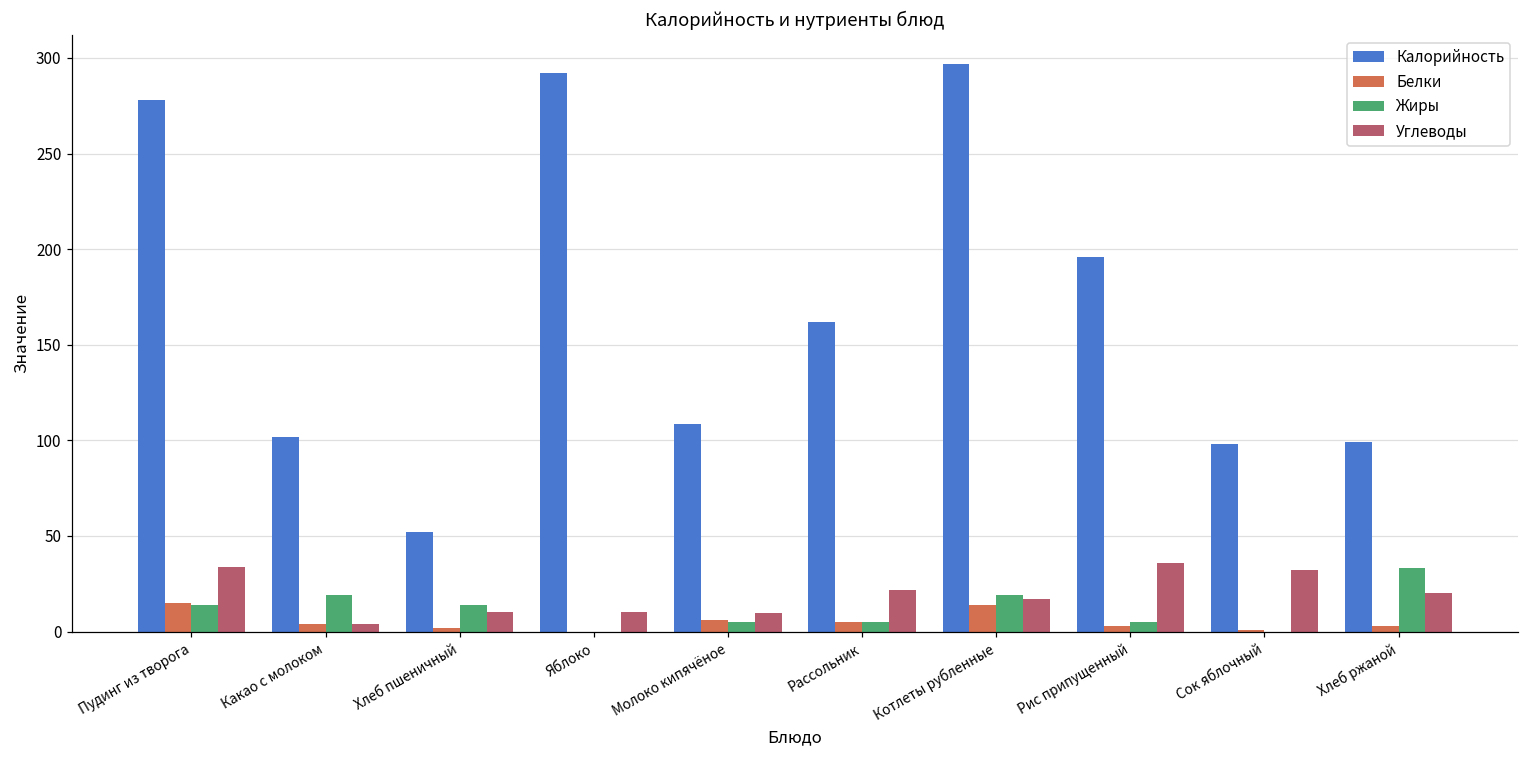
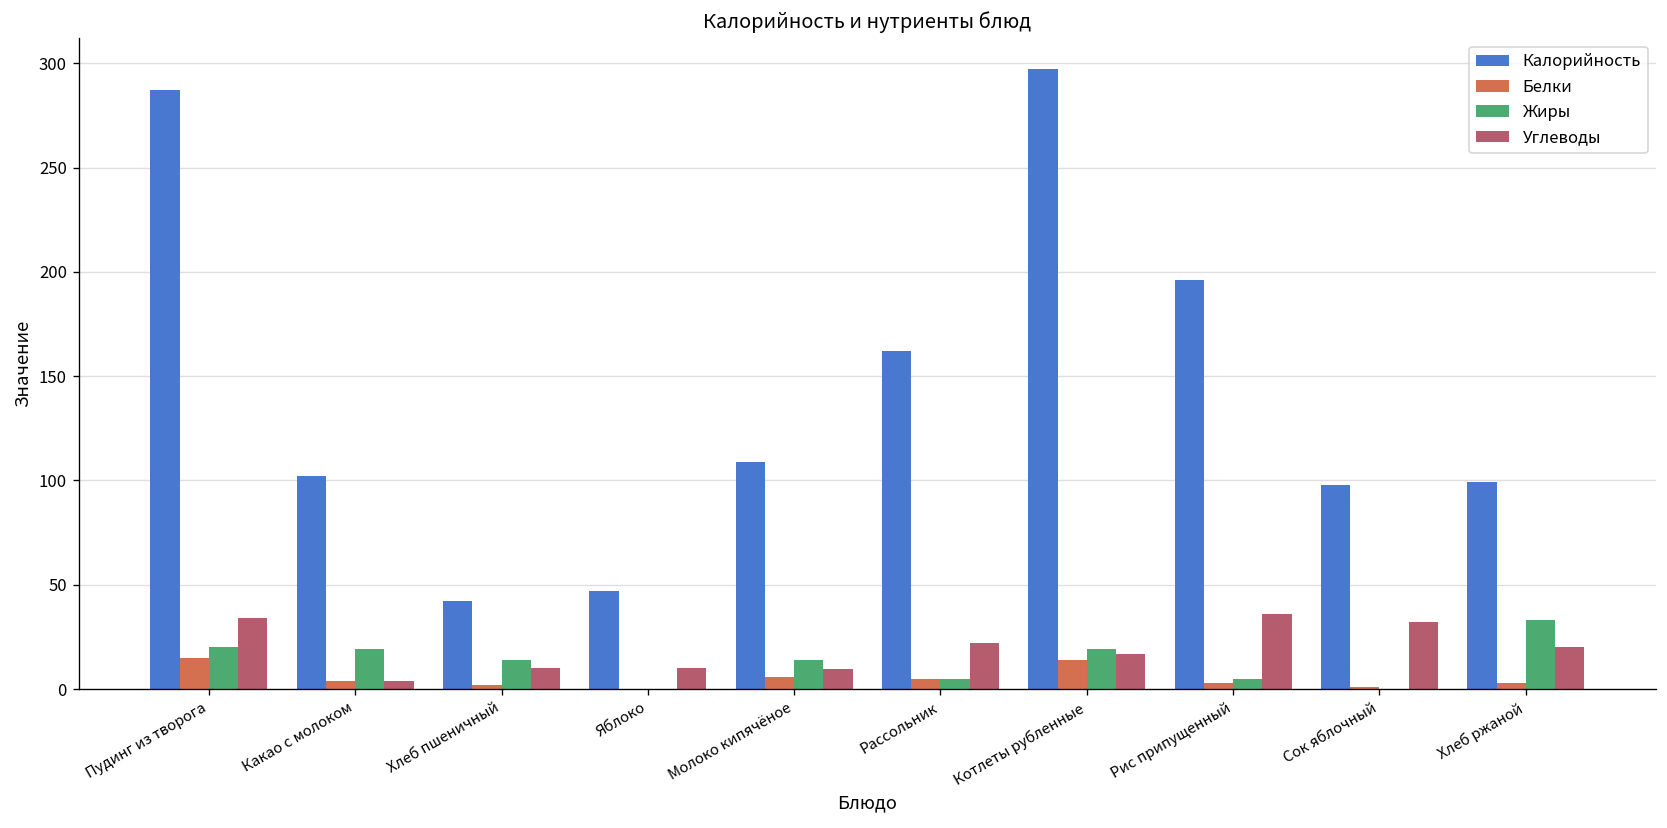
  {
    "Калорийность": {
-     "Пудинг из творога": 278,
+     "Пудинг из творога": 287,
      "Какао с молоком": 102,
-     "Хлеб пшеничный": 52,
-     "Яблоко": 292,
+     "Хлеб пшеничный": 42,
+     "Яблоко": 47,
      "Молоко кипячёное": 109,
      "Рассольник": 162,
      "Котлеты рубленные": 297,
      "Рис припущенный": 196,
      "Сок яблочный": 98,
      "Хлеб ржаной": 99
    },
    "Жиры": {
-     "Пудинг из творога": 14,
+     "Пудинг из творога": 20,
      "Какао с молоком": 19,
      "Хлеб пшеничный": 14,
      "Яблоко": 0,
-     "Молоко кипячёное": 5,
+     "Молоко кипячёное": 14,
      "Рассольник": 5,
      "Котлеты рубленные": 19,
      "Рис припущенный": 5,
      "Сок яблочный": 0,
      "Хлеб ржаной": 33
    }
  }
